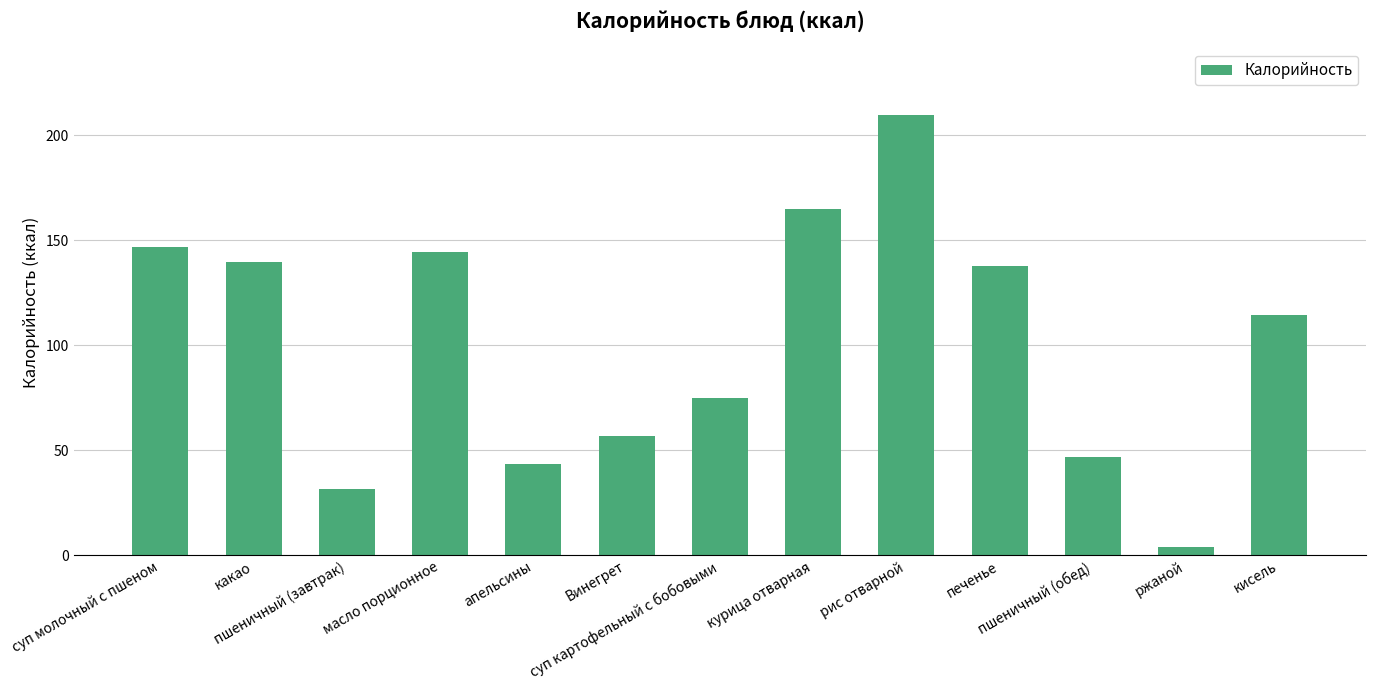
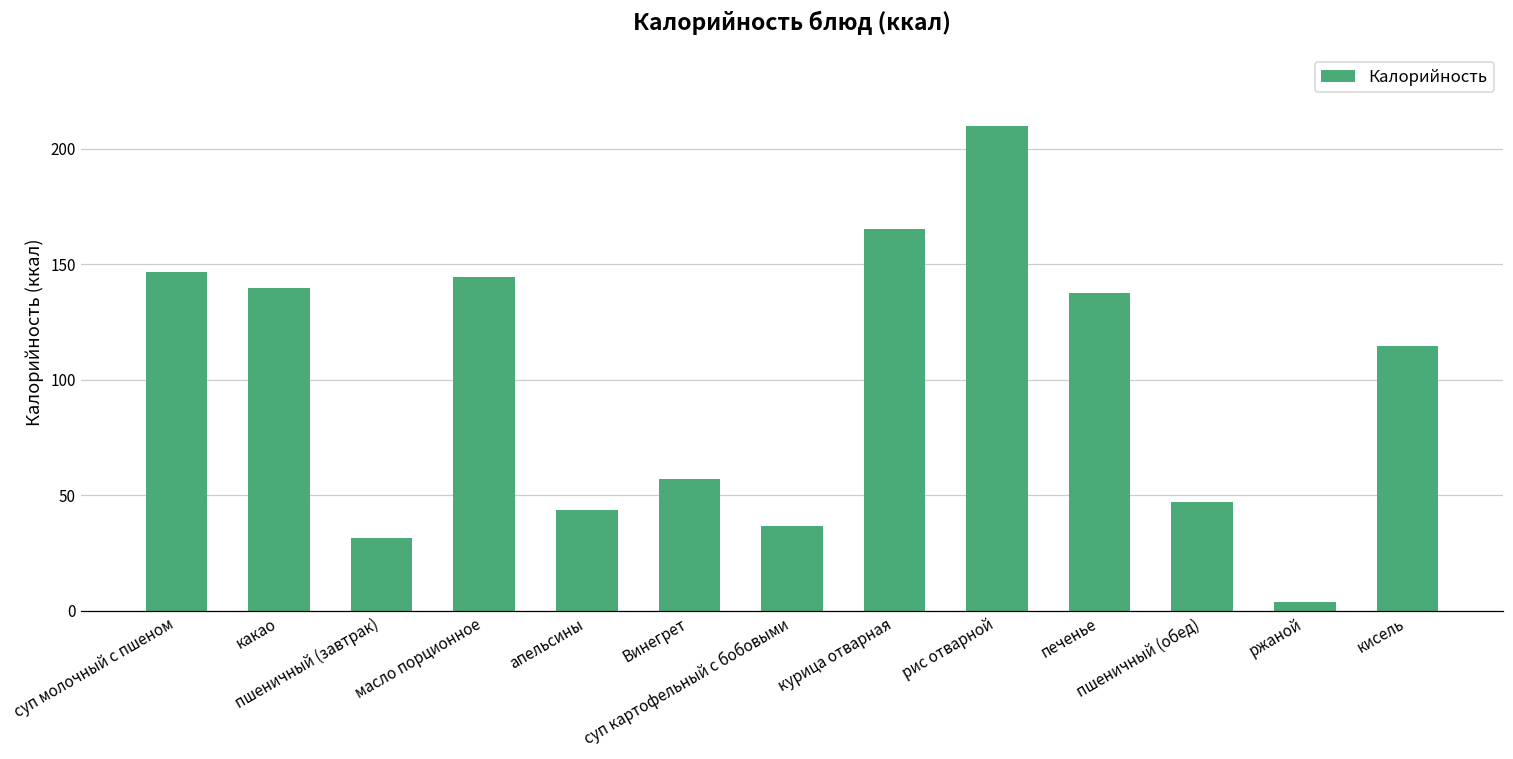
  {
    "суп молочный с пшеном": 147,
    "какао": 140,
    "пшеничный (завтрак)": 32,
    "масло порционное": 145,
    "апельсины": 44,
    "Винегрет": 57,
-   "суп картофельный с бобовыми": 75,
+   "суп картофельный с бобовыми": 37,
    "курица отварная": 165,
    "рис отварной": 210,
    "печенье": 138,
    "пшеничный (обед)": 47,
    "ржаной": 4,
    "кисель": 115
  }
